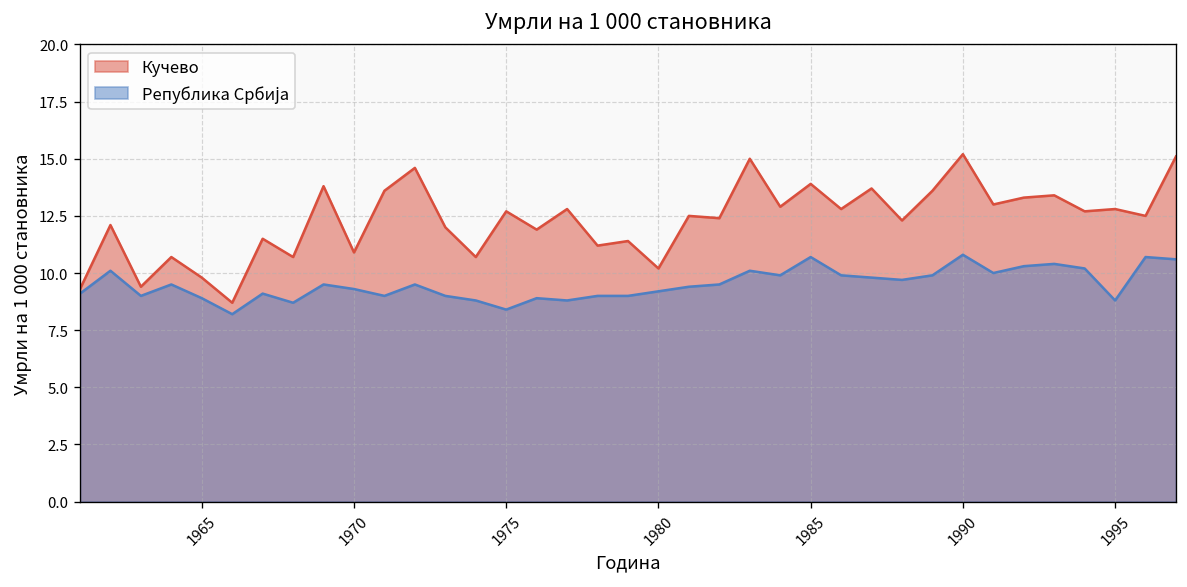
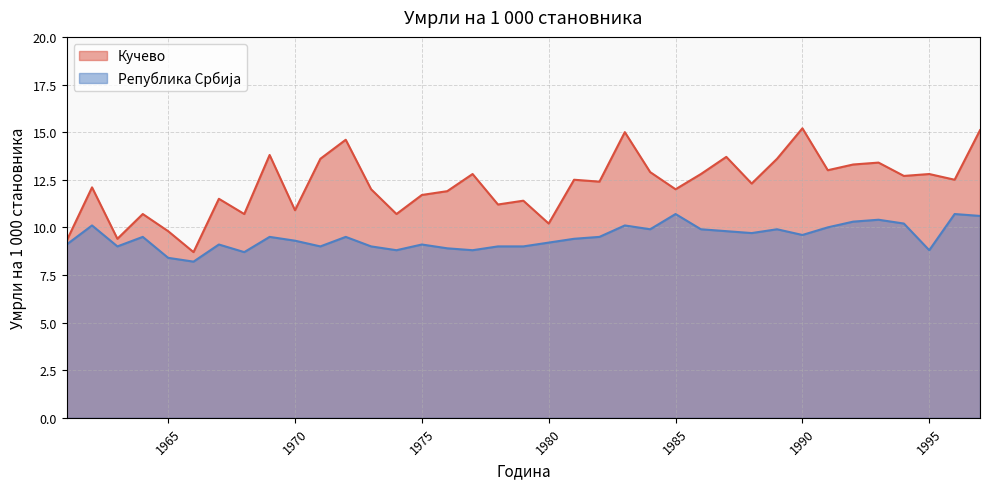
  {
    "Кучево": {
      "1965": 9.8,
      "1970": 10.9,
-     "1975": 12.7,
+     "1975": 11.7,
      "1980": 10.2,
-     "1985": 13.9,
+     "1985": 12.0,
      "1990": 15.2,
      "1995": 12.8
    },
    "Република Србија": {
-     "1965": 8.9,
+     "1965": 8.4,
      "1970": 9.3,
-     "1975": 8.4,
+     "1975": 9.1,
      "1980": 9.2,
      "1985": 10.7,
-     "1990": 10.8,
+     "1990": 9.6,
      "1995": 8.8
    }
  }
